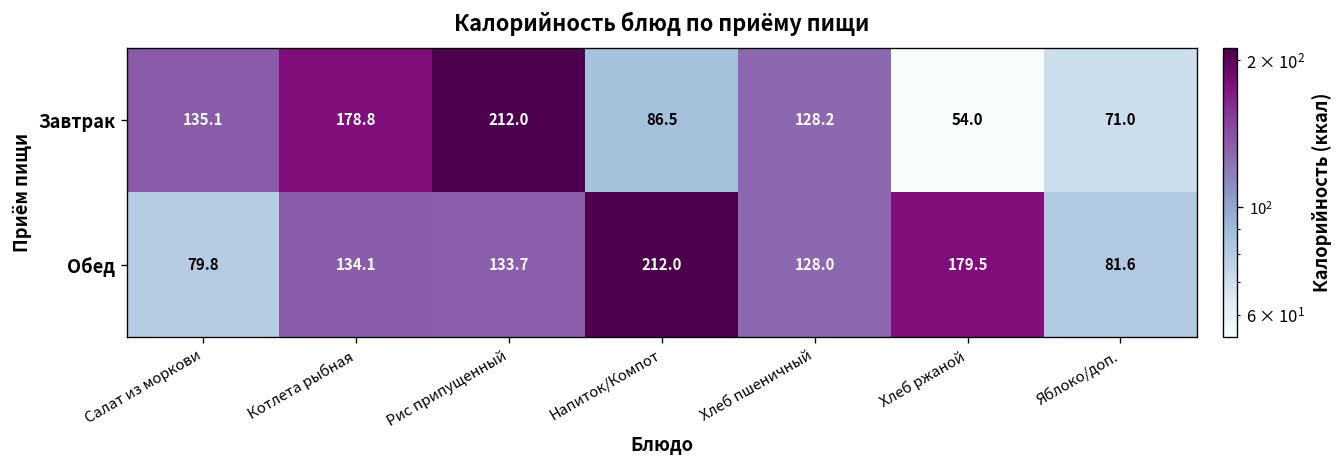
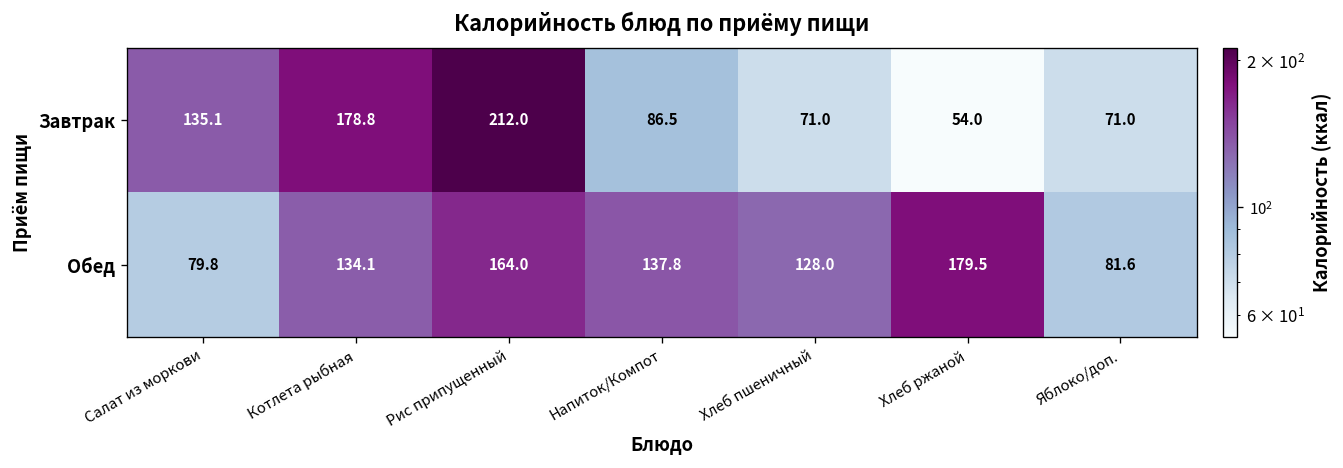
  {
    "Завтрак": {
      "Салат из моркови": 135.1,
      "Котлета рыбная": 178.8,
      "Рис припущенный": 212.0,
      "Напиток/Компот": 86.5,
-     "Хлеб пшеничный": 128.2,
+     "Хлеб пшеничный": 71.0,
      "Хлеб ржаной": 54.0,
      "Яблоко/доп.": 71.0
    },
    "Обед": {
      "Салат из моркови": 79.8,
      "Котлета рыбная": 134.1,
-     "Рис припущенный": 133.7,
-     "Напиток/Компот": 212.0,
+     "Рис припущенный": 164.0,
+     "Напиток/Компот": 137.8,
      "Хлеб пшеничный": 128.0,
      "Хлеб ржаной": 179.5,
      "Яблоко/доп.": 81.6
    }
  }
